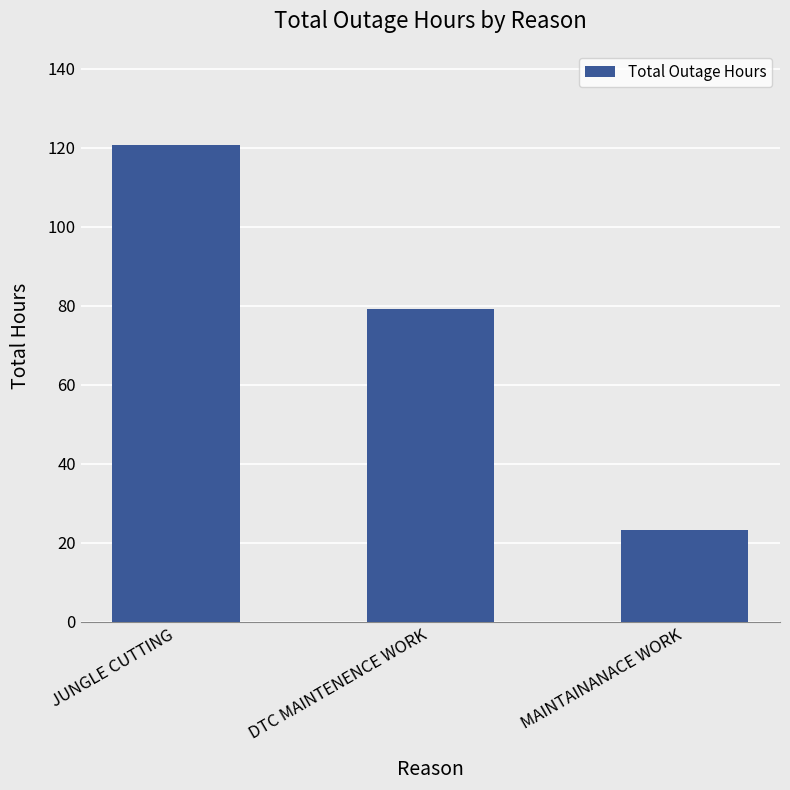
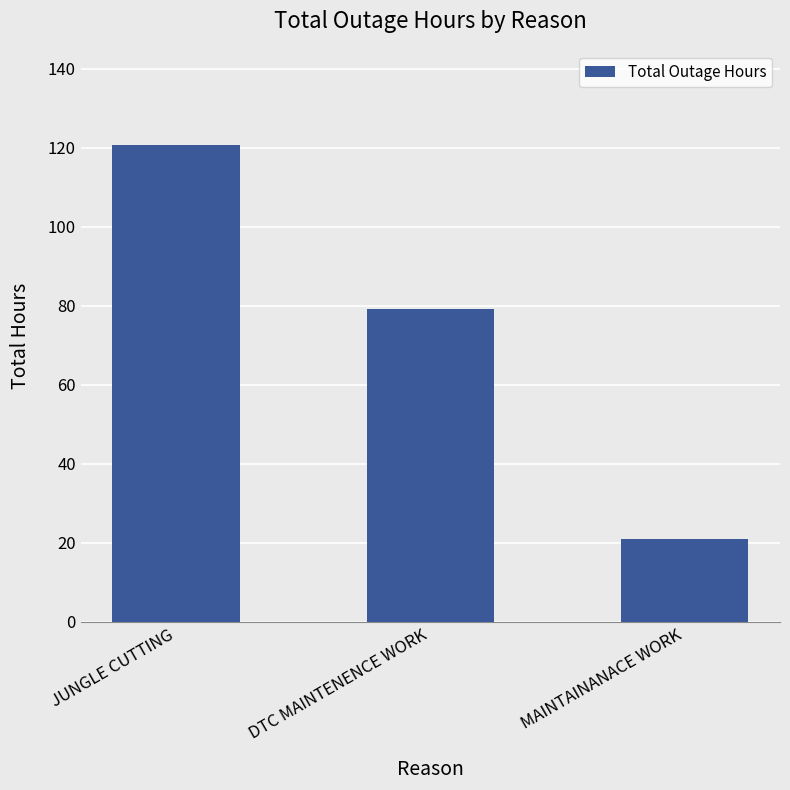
  {
    "JUNGLE CUTTING": 121,
    "DTC MAINTENENCE WORK": 79,
-   "MAINTAINANACE WORK": 23
+   "MAINTAINANACE WORK": 21
  }
